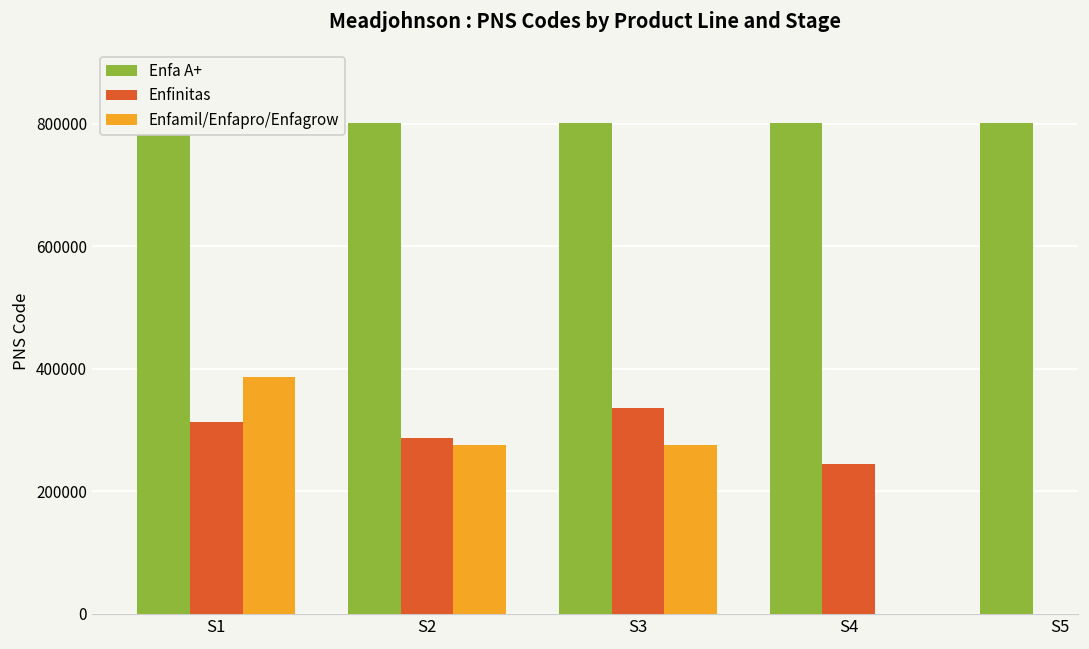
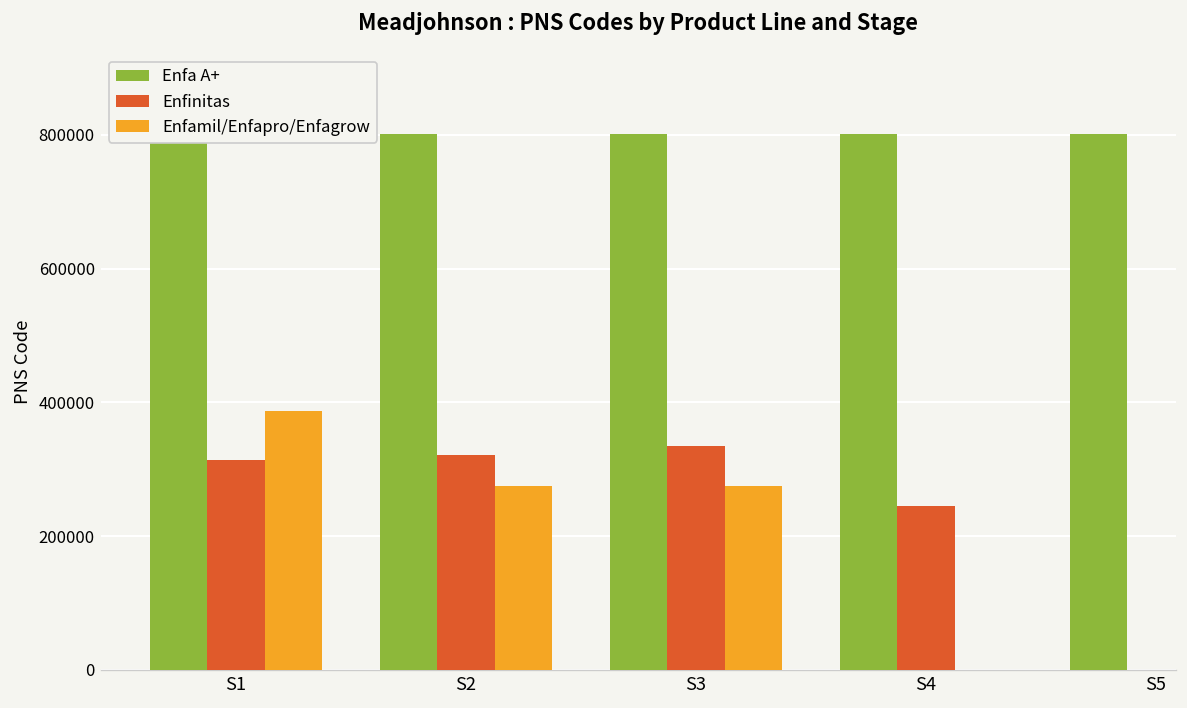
  {
    "Enfa A+": {
      "S2": 800000,
      "S3": 800000,
      "S4": 800000,
      "S5": 800000
    },
    "Enfinitas": {
      "S1": 310000,
-     "S2": 290000,
+     "S2": 320000,
      "S3": 340000,
      "S4": 250000
    }
  }
